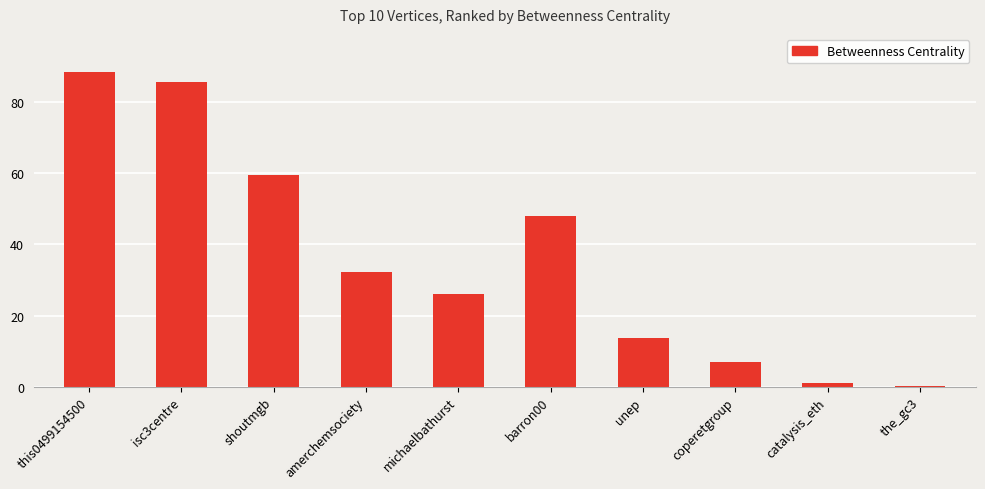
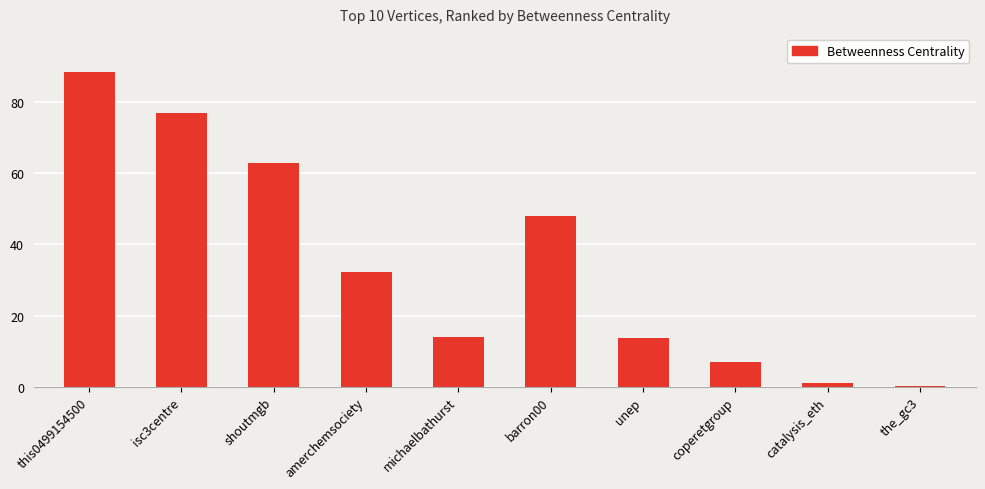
  {
    "this0499154500": 89,
-   "isc3centre": 86,
-   "shoutmgb": 60,
+   "isc3centre": 77,
+   "shoutmgb": 63,
    "amerchemsociety": 32,
-   "michaelbathurst": 26,
+   "michaelbathurst": 14,
    "barron00": 48,
    "unep": 14,
    "coperetgroup": 7,
    "catalysis_eth": 1
  }
